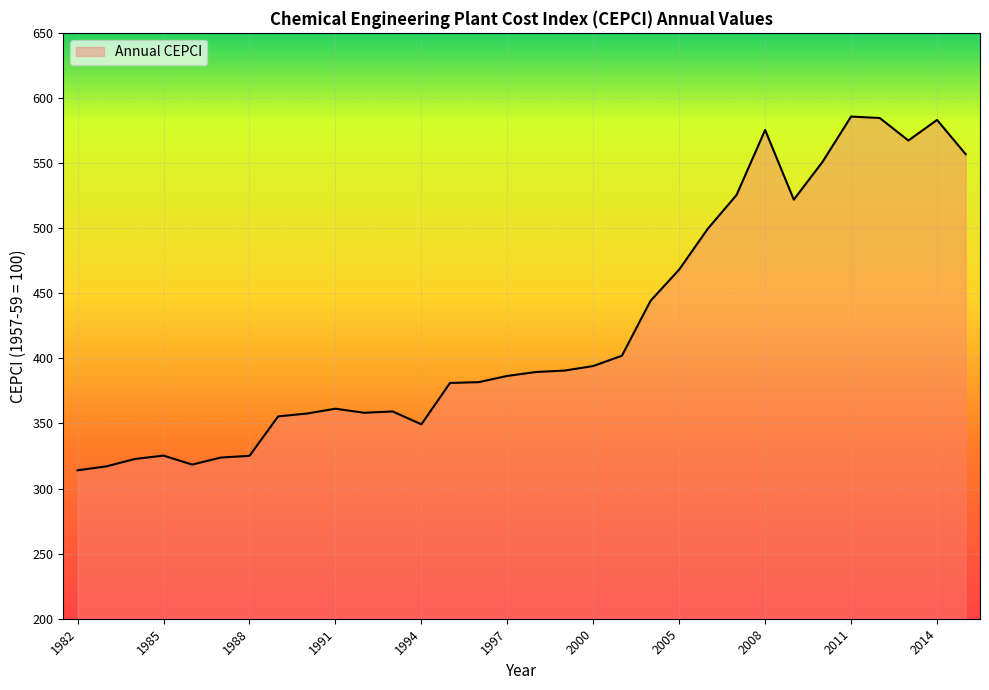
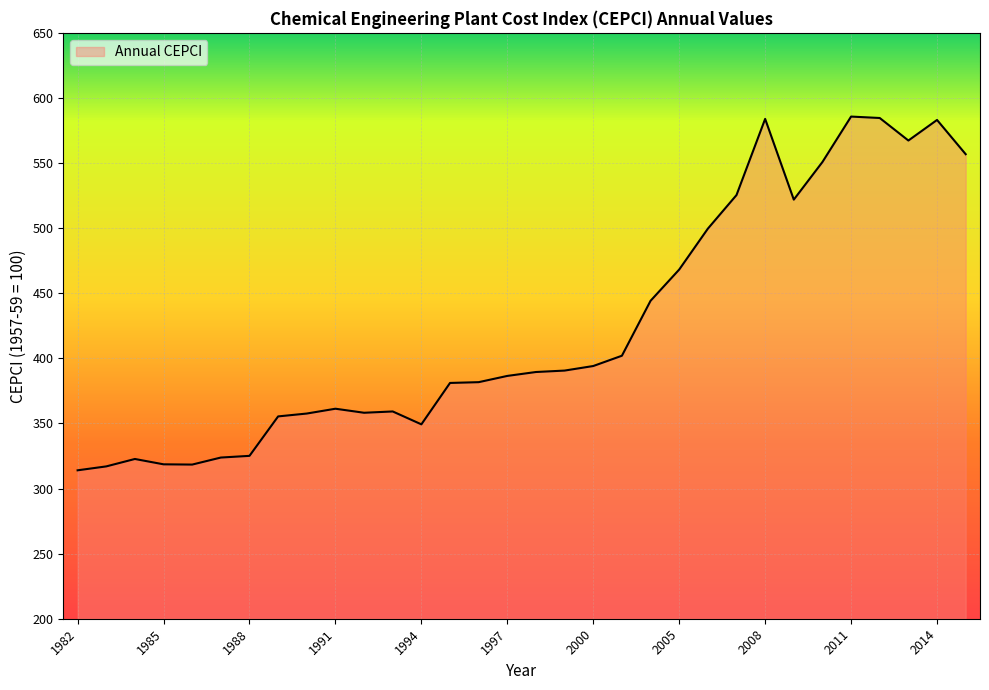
  {
    "1982": 314,
-   "1985": 325,
+   "1985": 319,
    "1988": 325,
    "1991": 361,
    "1994": 349,
    "1997": 387,
    "2000": 394,
    "2005": 468,
-   "2008": 575,
+   "2008": 584,
    "2011": 586,
    "2014": 583
  }
